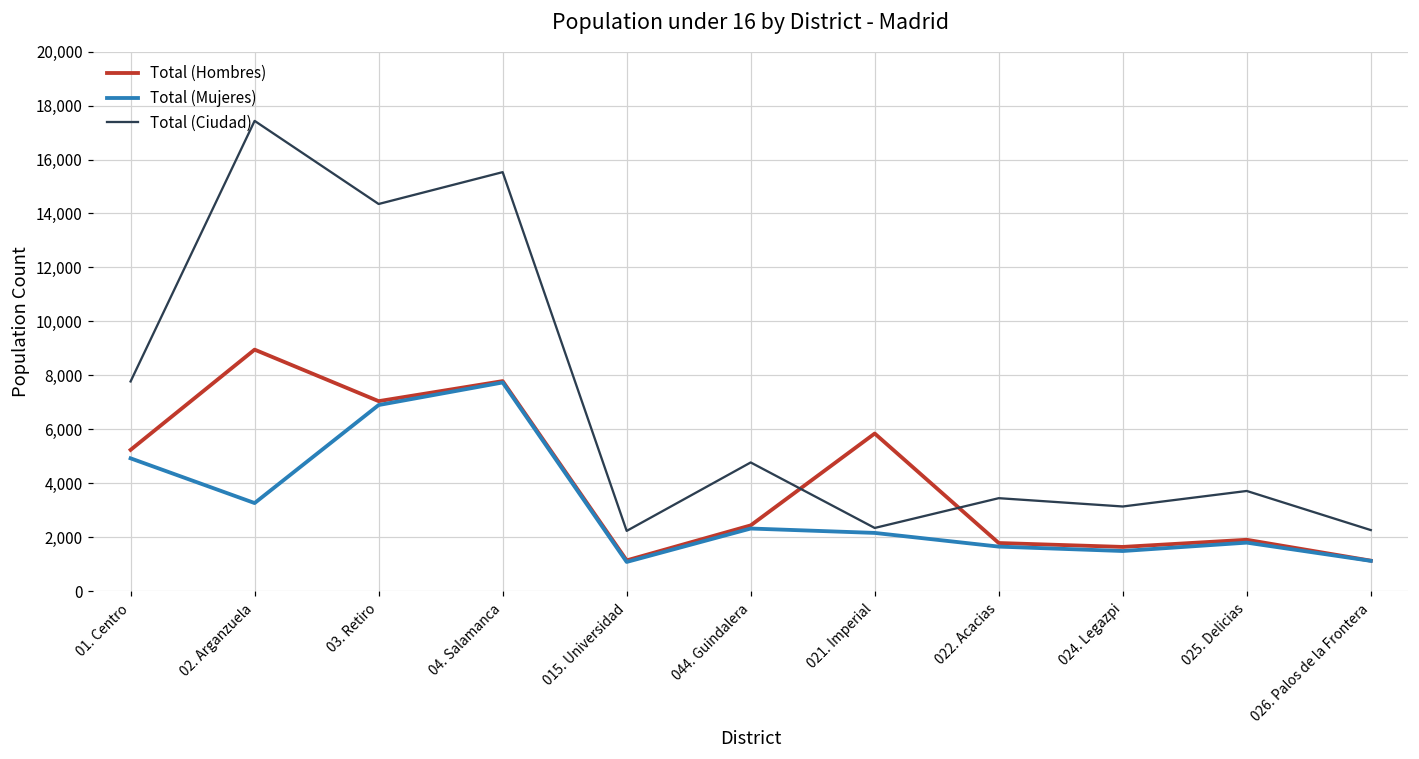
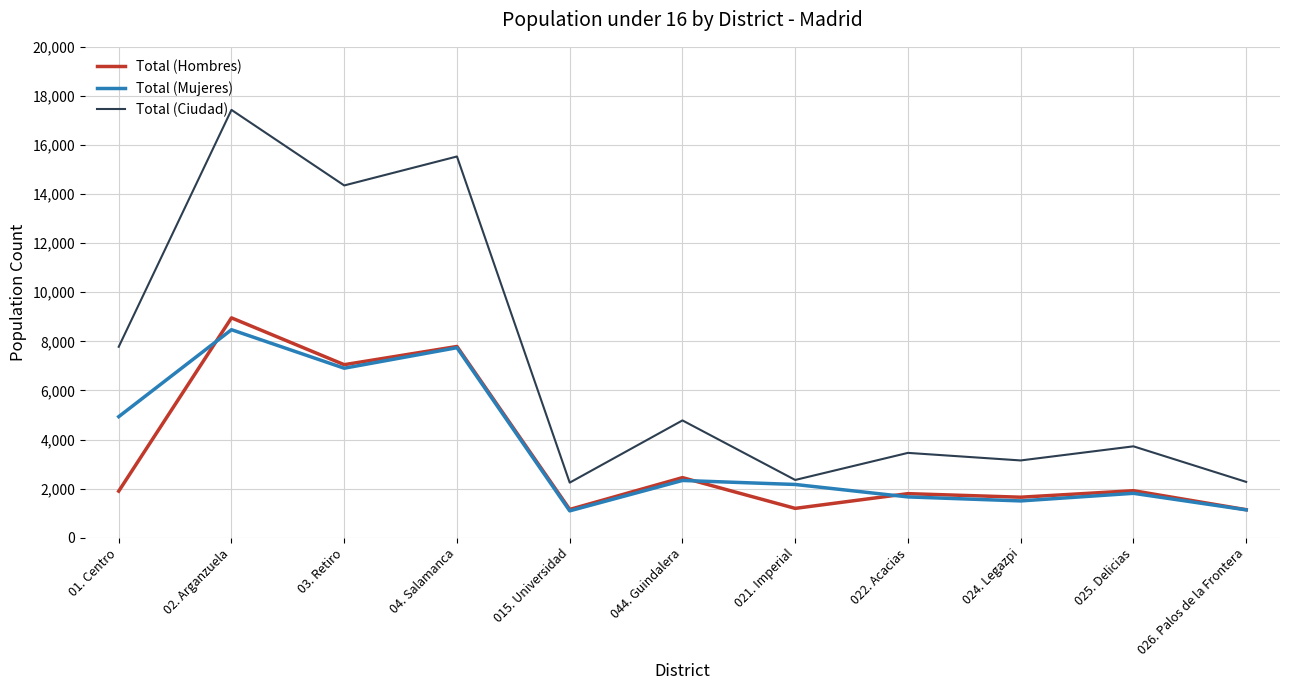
  {
    "Total (Hombres)": {
-     "01. Centro": "5,200",
+     "01. Centro": "1,900",
      "02. Arganzuela": "9,000",
      "03. Retiro": "7,000",
      "044. Guindalera": "2,400",
-     "021. Imperial": "5,900",
+     "021. Imperial": "1,200",
      "022. Acacias": "1,800",
      "024. Legazpi": "1,600",
      "025. Delicias": "1,900"
    },
    "Total (Mujeres)": {
      "01. Centro": "4,900",
-     "02. Arganzuela": "3,300",
+     "02. Arganzuela": "8,500",
      "03. Retiro": "6,900",
      "044. Guindalera": "2,300",
      "021. Imperial": "2,200",
      "022. Acacias": "1,700",
      "024. Legazpi": "1,500",
      "025. Delicias": "1,800"
    },
    "Total (Ciudad)": {
      "01. Centro": "7,800",
      "02. Arganzuela": "17,400",
      "03. Retiro": "14,400",
      "04. Salamanca": "15,500",
      "015. Universidad": "2,200",
      "044. Guindalera": "4,800",
      "021. Imperial": "2,400",
      "022. Acacias": "3,500",
      "024. Legazpi": "3,100",
      "025. Delicias": "3,700",
      "026. Palos de la Frontera": "2,300"
    }
  }
